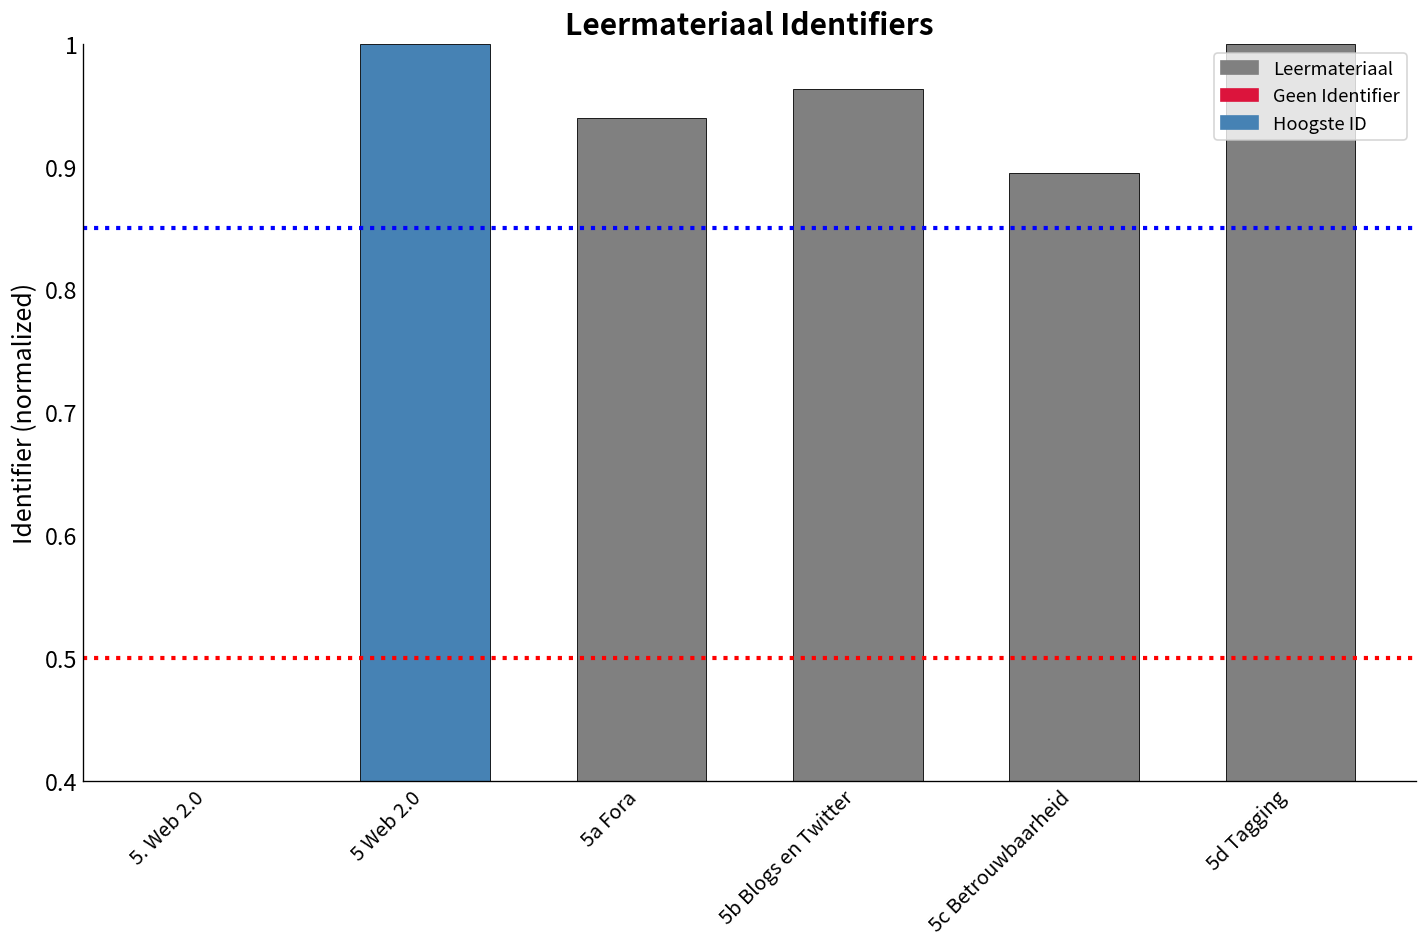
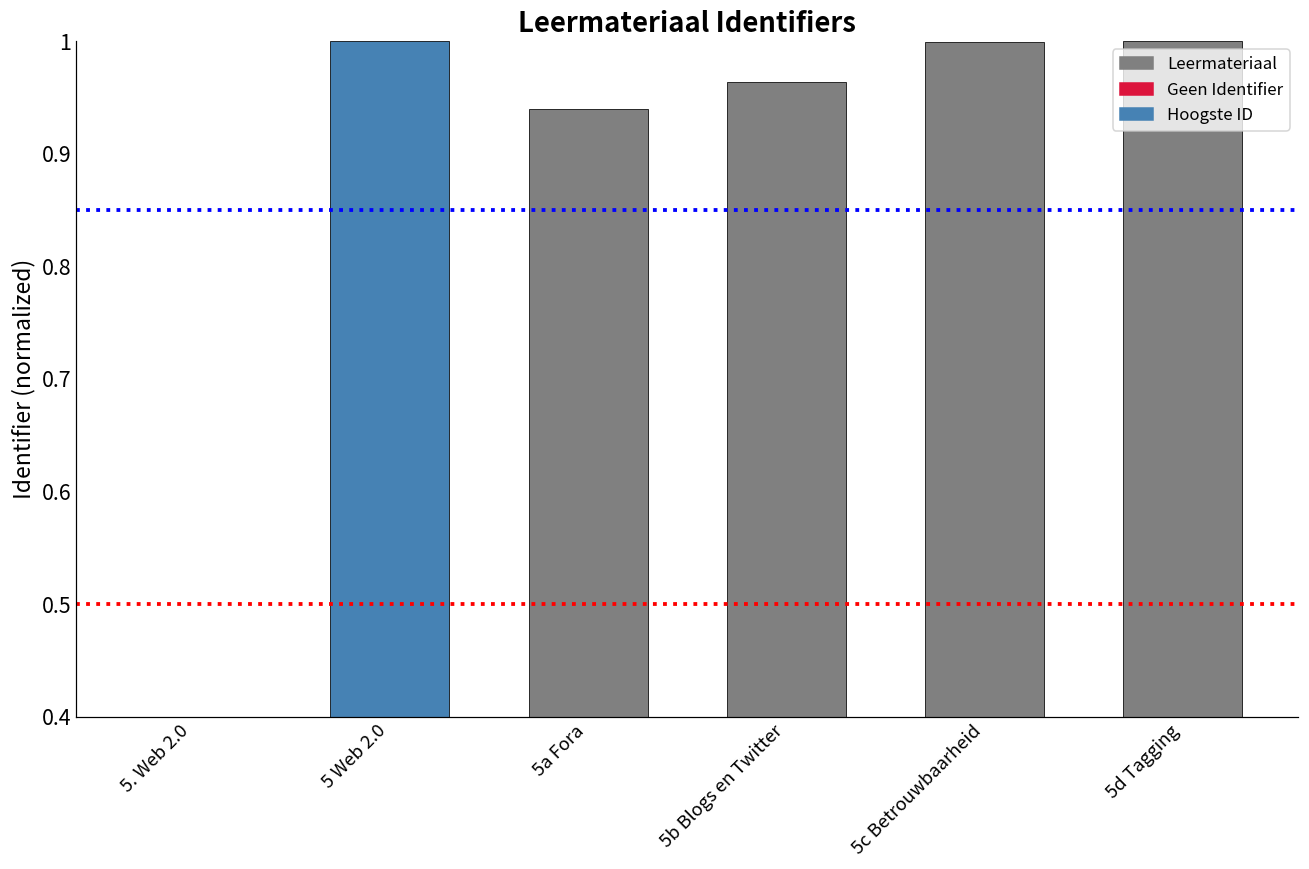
  {
    "5 Web 2.0": 1.000,
    "5a Fora": 0.940,
    "5b Blogs en Twitter": 0.963,
-   "5c Betrouwbaarheid": 0.895,
+   "5c Betrouwbaarheid": 0.999,
    "5d Tagging": 1.000
  }
